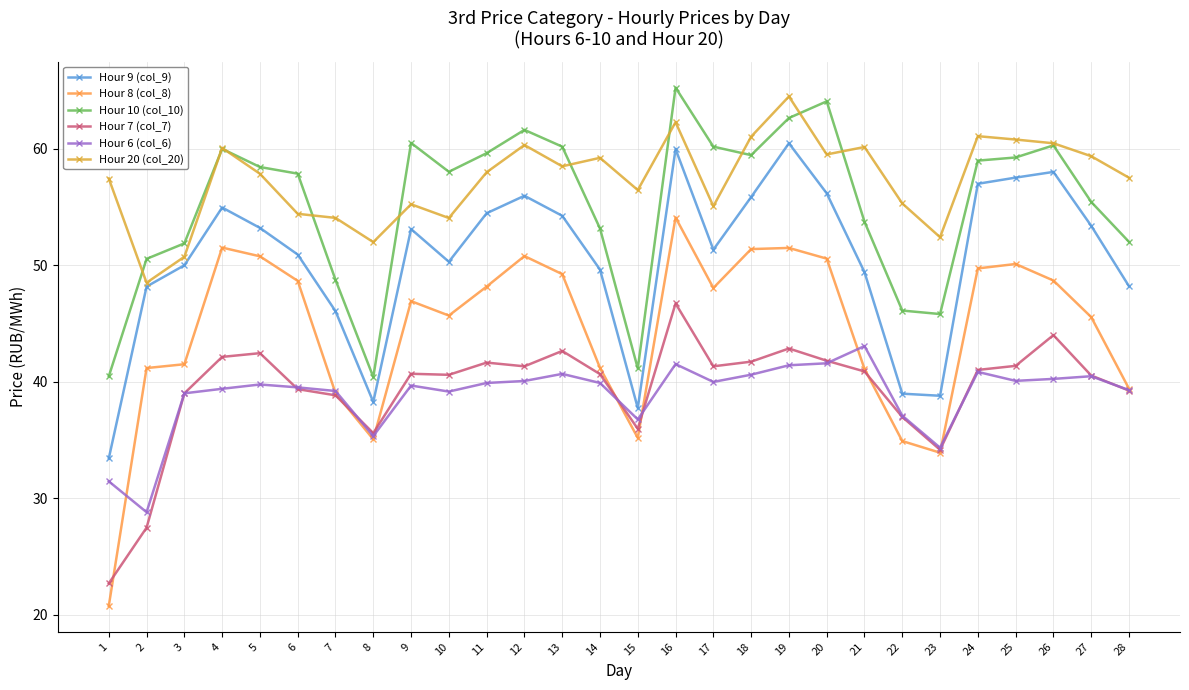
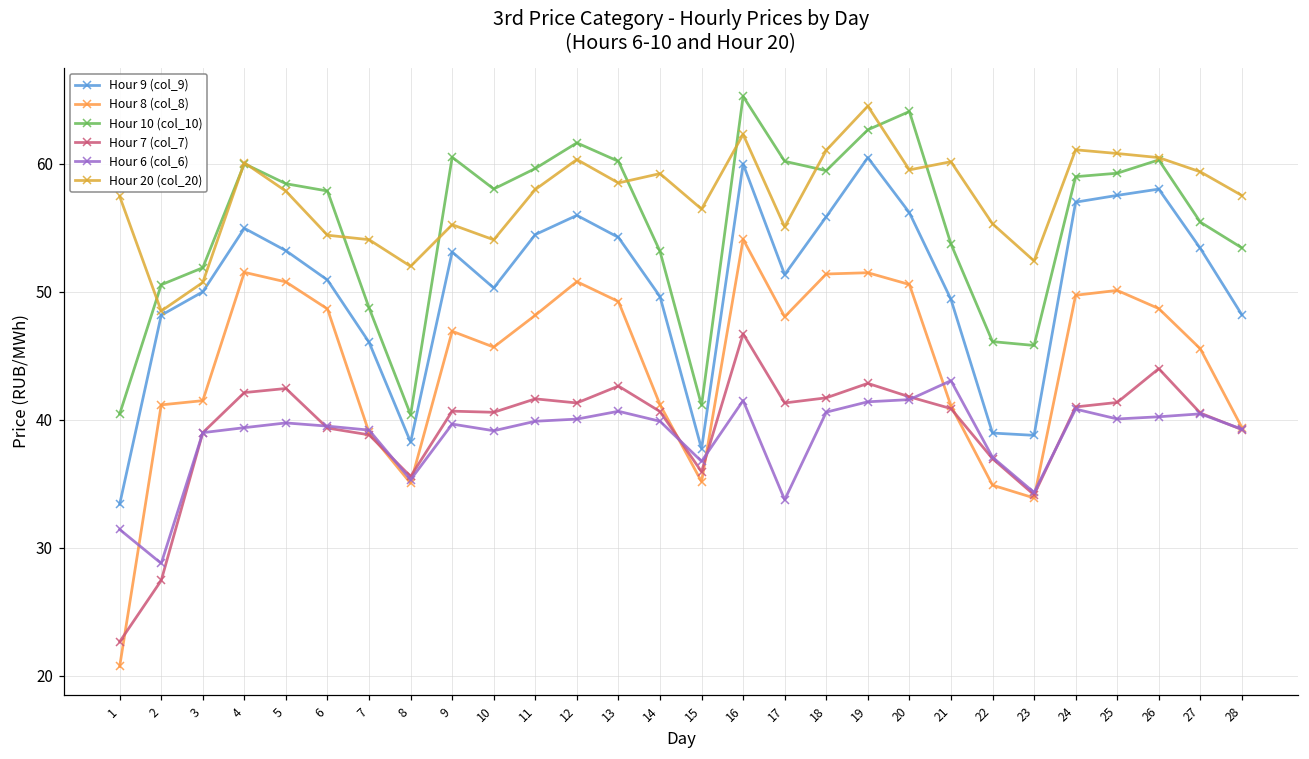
  {
    "Hour 9 (col_9)": {
      "1": 33.4,
      "2": 48.2,
      "3": 50.0,
      "4": 55.0,
      "5": 53.2,
      "6": 50.9,
      "7": 46.1,
      "8": 38.3,
      "9": 53.1,
      "10": 50.3,
      "11": 54.5,
      "12": 56.0,
      "13": 54.3,
      "14": 49.6,
      "15": 37.7,
      "16": 60.0,
      "17": 51.3,
      "18": 55.9,
      "19": 60.5,
      "20": 56.2,
      "21": 49.4,
      "22": 39.0,
      "23": 38.8,
      "24": 57.0,
      "25": 57.5,
      "26": 58.0,
      "27": 53.4,
      "28": 48.2
    },
    "Hour 10 (col_10)": {
      "1": 40.5,
      "2": 50.6,
      "3": 51.9,
      "5": 58.4,
      "6": 57.9,
      "7": 48.8,
      "8": 40.4,
      "9": 60.5,
      "10": 58.0,
      "11": 59.6,
      "12": 61.6,
      "13": 60.2,
      "14": 53.2,
      "15": 41.1,
      "16": 65.3,
      "17": 60.2,
      "18": 59.5,
      "19": 62.7,
      "20": 64.1,
      "21": 53.7,
      "22": 46.1,
      "23": 45.8,
      "24": 59.0,
      "25": 59.3,
      "27": 55.4,
-     "28": 52.0
+     "28": 53.4
    },
    "Hour 7 (col_7)": {
      "1": 22.7,
      "2": 27.5,
      "4": 42.1,
      "5": 42.5,
      "8": 35.6,
      "9": 40.7,
      "10": 40.6,
      "11": 41.6,
      "12": 41.3,
      "13": 42.6,
      "14": 40.7,
      "15": 36.0,
      "16": 46.7,
      "17": 41.3,
      "18": 41.7,
      "19": 42.9,
      "20": 41.8,
      "25": 41.4,
      "26": 44.0
    },
    "Hour 6 (col_6)": {
      "1": 31.4,
      "2": 28.8,
      "4": 39.4,
      "5": 39.8,
      "8": 35.3,
      "9": 39.7,
      "10": 39.2,
      "11": 39.9,
      "12": 40.1,
      "13": 40.7,
      "14": 39.9,
      "15": 36.8,
      "16": 41.5,
-     "17": 40.0,
+     "17": 33.8,
      "18": 40.6,
      "19": 41.4,
      "20": 41.6,
      "21": 43.1,
      "25": 40.1,
      "26": 40.2
    }
  }
